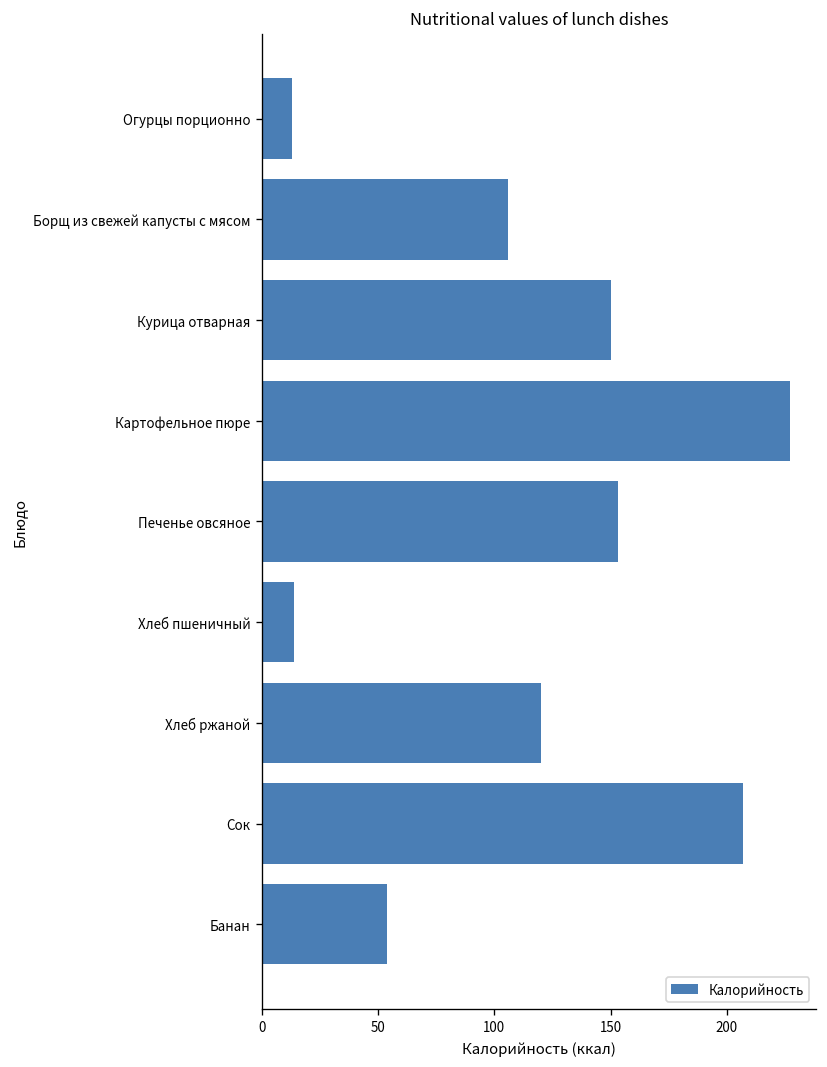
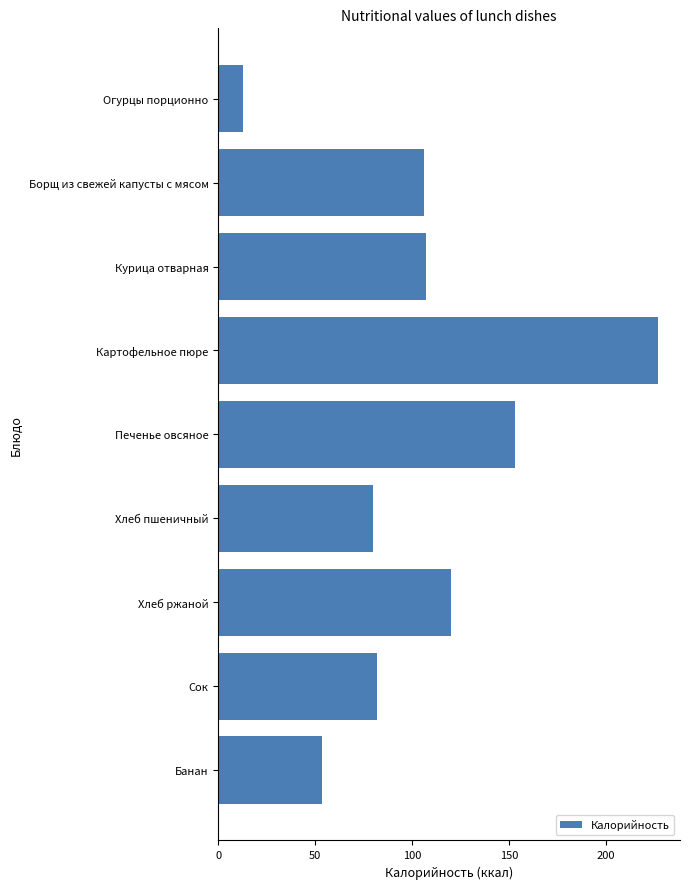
  {
    "Огурцы порционно": 13,
    "Борщ из свежей капусты с мясом": 106,
-   "Курица отварная": 150,
+   "Курица отварная": 107,
    "Картофельное пюре": 227,
    "Печенье овсяное": 153,
-   "Хлеб пшеничный": 14,
+   "Хлеб пшеничный": 80,
    "Хлеб ржаной": 120,
-   "Сок": 207,
+   "Сок": 82,
    "Банан": 54
  }
